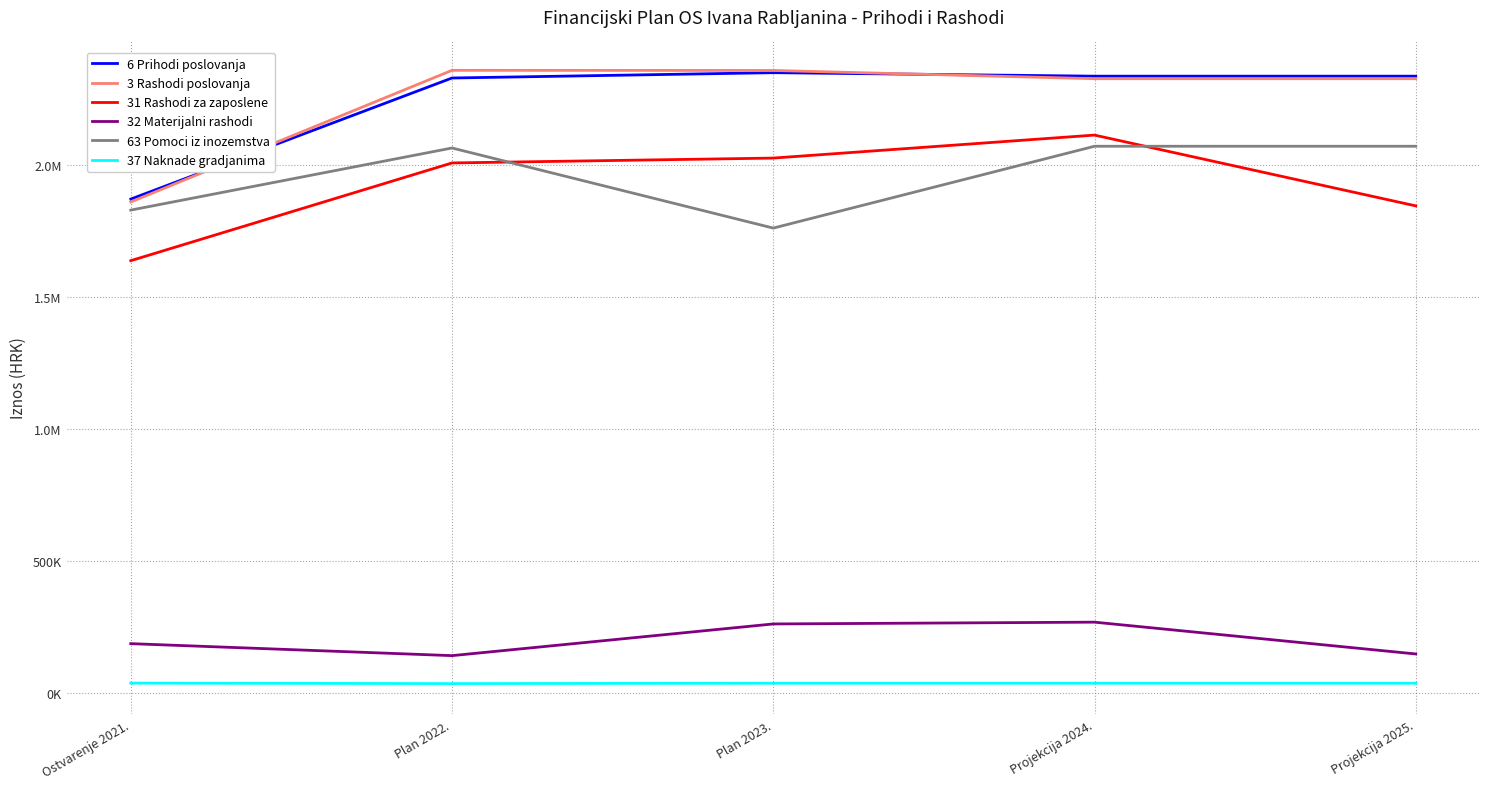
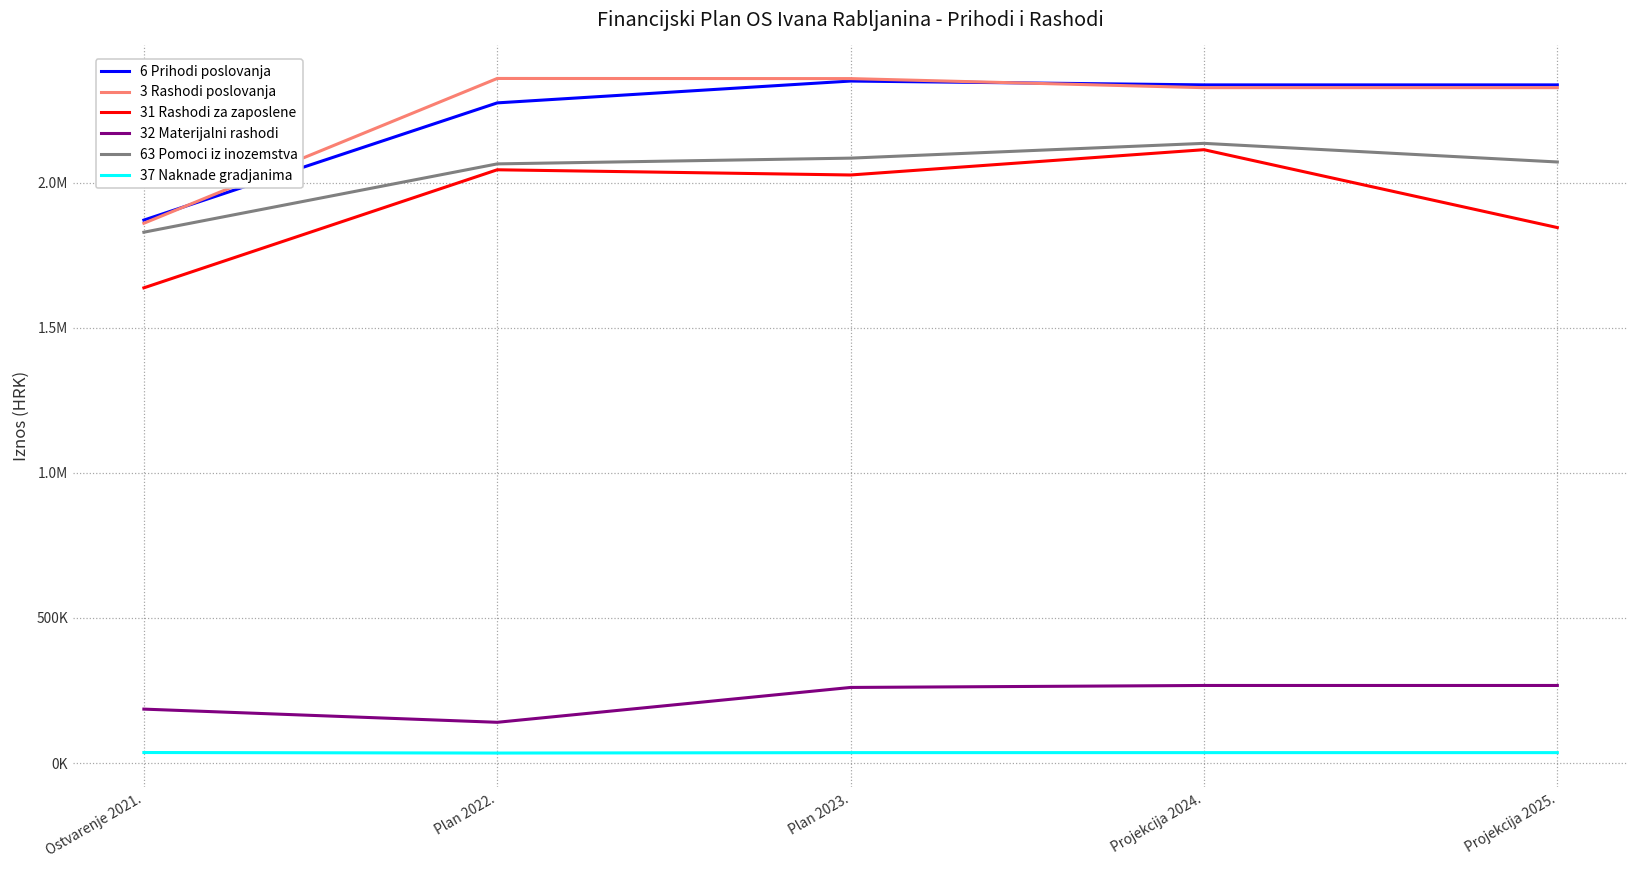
  {
    "6 Prihodi poslovanja": {
      "Ostvarenje 2021.": 1870000,
-     "Plan 2022.": 2330000
+     "Plan 2022.": 2270000
    },
    "3 Rashodi poslovanja": {
      "Ostvarenje 2021.": 1860000,
      "Plan 2022.": 2360000
    },
    "31 Rashodi za zaposlene": {
      "Ostvarenje 2021.": 1640000,
-     "Plan 2022.": 2010000,
+     "Plan 2022.": 2040000,
      "Plan 2023.": 2030000,
      "Projekcija 2024.": 2110000,
      "Projekcija 2025.": 1840000
    },
    "32 Materijalni rashodi": {
      "Ostvarenje 2021.": 190000,
      "Plan 2022.": 140000,
      "Plan 2023.": 260000,
      "Projekcija 2024.": 270000,
-     "Projekcija 2025.": 150000
+     "Projekcija 2025.": 270000
    },
    "63 Pomoci iz inozemstva": {
      "Ostvarenje 2021.": 1830000,
      "Plan 2022.": 2060000,
-     "Plan 2023.": 1760000,
-     "Projekcija 2024.": 2070000,
+     "Plan 2023.": 2080000,
+     "Projekcija 2024.": 2140000,
      "Projekcija 2025.": 2070000
    },
    "37 Naknade gradjanima": {
      "Ostvarenje 2021.": 40000,
      "Plan 2022.": 30000,
      "Plan 2023.": 40000,
      "Projekcija 2024.": 40000,
      "Projekcija 2025.": 40000
    }
  }
